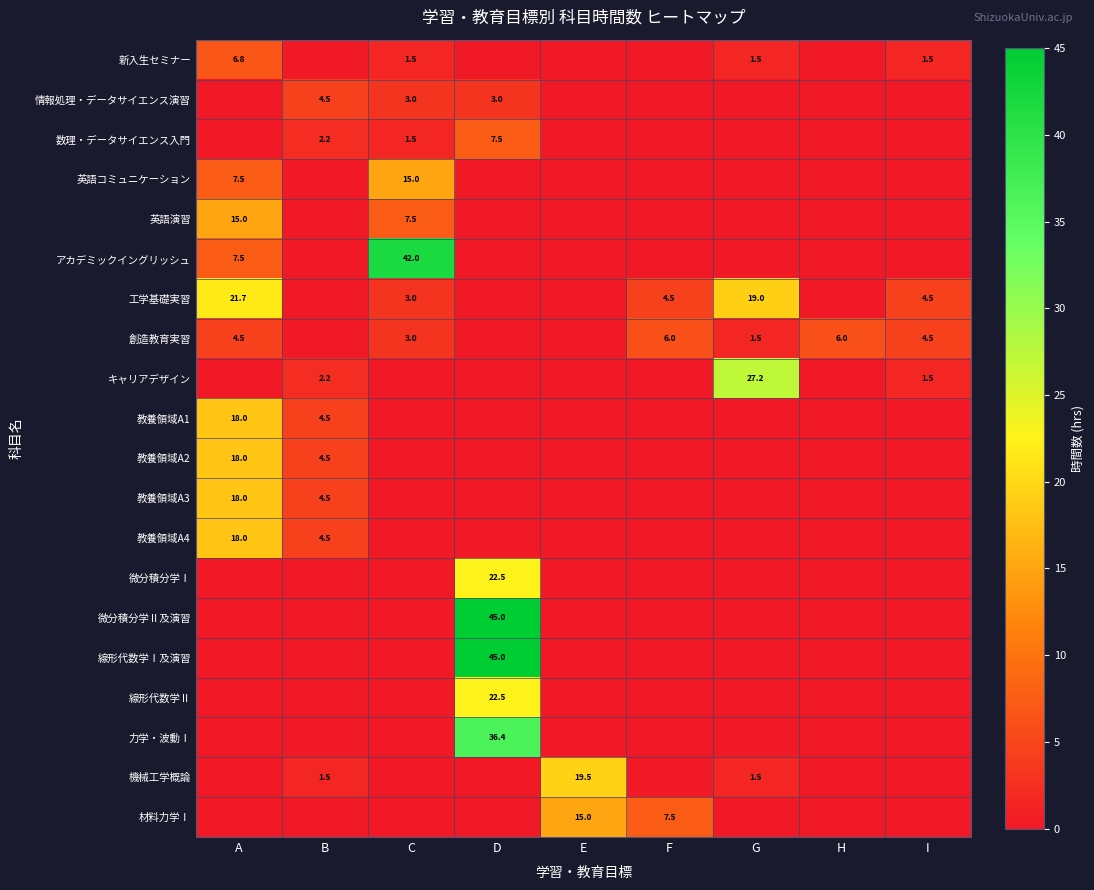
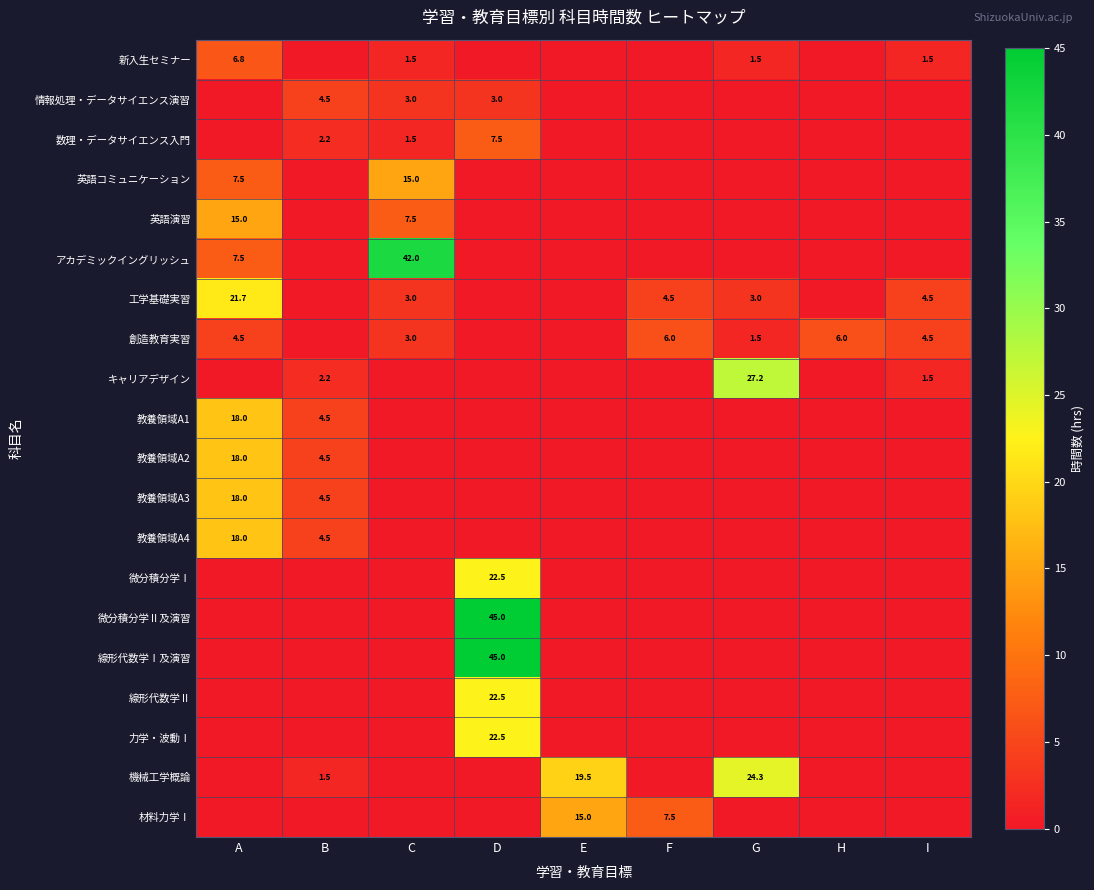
  {
    "新入生セミナー": {
      "A": 6.8,
      "C": 1.5,
      "G": 1.5,
      "I": 1.5
    },
    "情報処理・データサイエンス演習": {
      "B": 4.5,
      "C": 3.0,
      "D": 3.0
    },
    "数理・データサイエンス入門": {
      "B": 2.2,
      "C": 1.5,
      "D": 7.5
    },
    "英語コミュニケーション": {
      "A": 7.5,
      "C": 15.0
    },
    "英語演習": {
      "A": 15.0,
      "C": 7.5
    },
    "アカデミックイングリッシュ": {
      "A": 7.5,
      "C": 42.0
    },
    "工学基礎実習": {
      "A": 21.7,
      "C": 3.0,
      "F": 4.5,
-     "G": 19.0,
+     "G": 3.0,
      "I": 4.5
    },
    "創造教育実習": {
      "A": 4.5,
      "C": 3.0,
      "F": 6.0,
      "G": 1.5,
      "H": 6.0,
      "I": 4.5
    },
    "キャリアデザイン": {
      "B": 2.2,
      "G": 27.2,
      "I": 1.5
    },
    "教養領域A1": {
      "A": 18.0,
      "B": 4.5
    },
    "教養領域A2": {
      "A": 18.0,
      "B": 4.5
    },
    "教養領域A3": {
      "A": 18.0,
      "B": 4.5
    },
    "教養領域A4": {
      "A": 18.0,
      "B": 4.5
    },
    "微分積分学Ⅰ": {
      "D": 22.5
    },
    "微分積分学Ⅱ及演習": {
      "D": 45.0
    },
    "線形代数学Ⅰ及演習": {
      "D": 45.0
    },
    "線形代数学Ⅱ": {
      "D": 22.5
    },
    "力学・波動Ⅰ": {
-     "D": 36.4
+     "D": 22.5
    },
    "機械工学概論": {
      "B": 1.5,
      "E": 19.5,
-     "G": 1.5
+     "G": 24.3
    },
    "材料力学Ⅰ": {
      "E": 15.0,
      "F": 7.5
    }
  }
